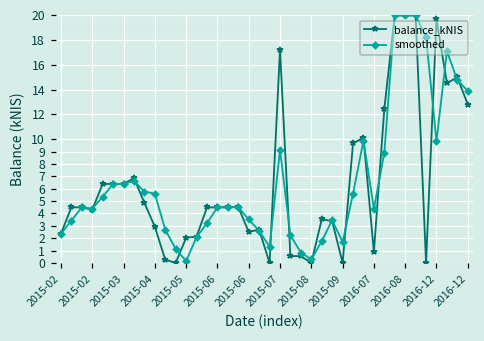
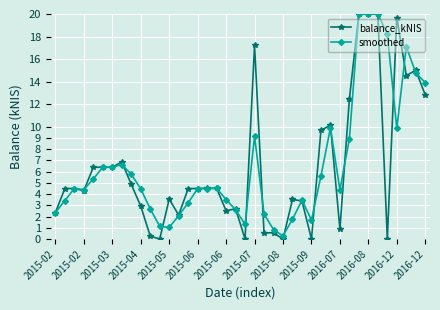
  {
    "balance_kNIS": {
      "2015-04": 2.9,
-     "2015-05": 2.0,
+     "2015-05": 3.5,
      "2015-07": 17.2,
      "2015-08": 0.0,
      "2015-09": 0.0,
      "2016-07": 0.9
    },
    "smoothed": {
-     "2015-04": 5.6,
-     "2015-05": 0.2,
+     "2015-04": 4.5,
+     "2015-05": 1.0,
      "2015-07": 9.1,
      "2015-08": 0.3,
      "2015-09": 1.7,
      "2016-07": 4.4
    }
  }
